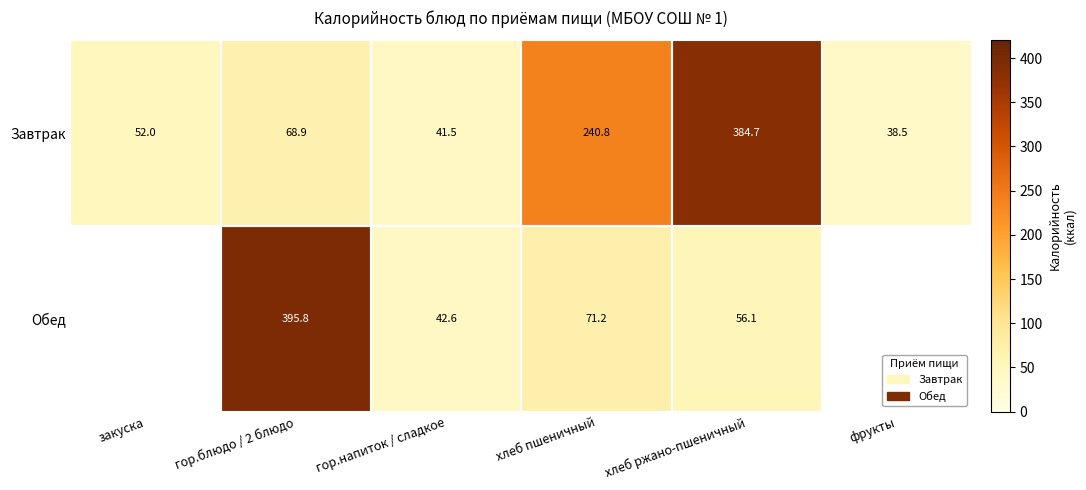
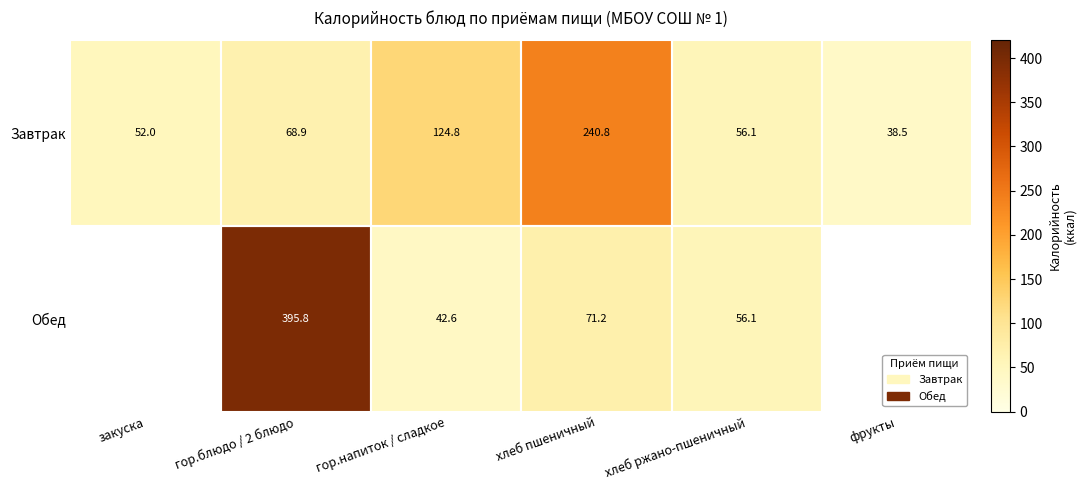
  {
    "Завтрак": {
      "закуска": 52.0,
      "гор.блюдо / 2 блюдо": 68.9,
-     "гор.напиток / сладкое": 41.5,
+     "гор.напиток / сладкое": 124.8,
      "хлеб пшеничный": 240.8,
-     "хлеб ржано-пшеничный": 384.7,
+     "хлеб ржано-пшеничный": 56.1,
      "фрукты": 38.5
    },
    "Обед": {
      "гор.блюдо / 2 блюдо": 395.8,
      "гор.напиток / сладкое": 42.6,
      "хлеб пшеничный": 71.2,
      "хлеб ржано-пшеничный": 56.1
    }
  }
